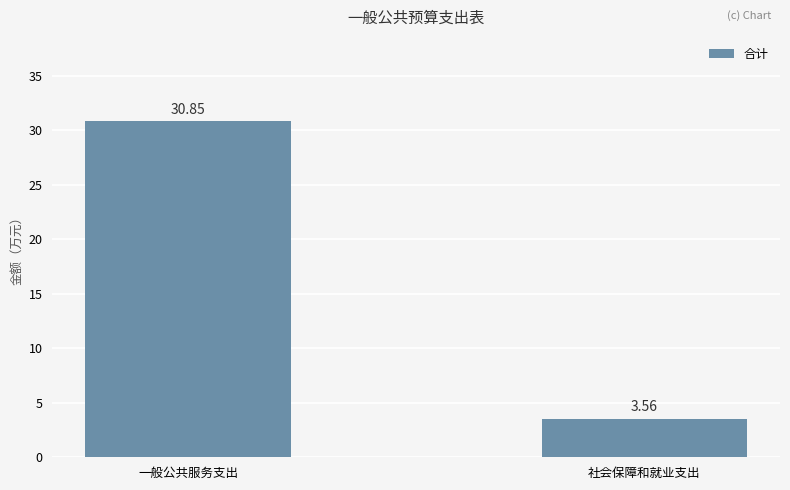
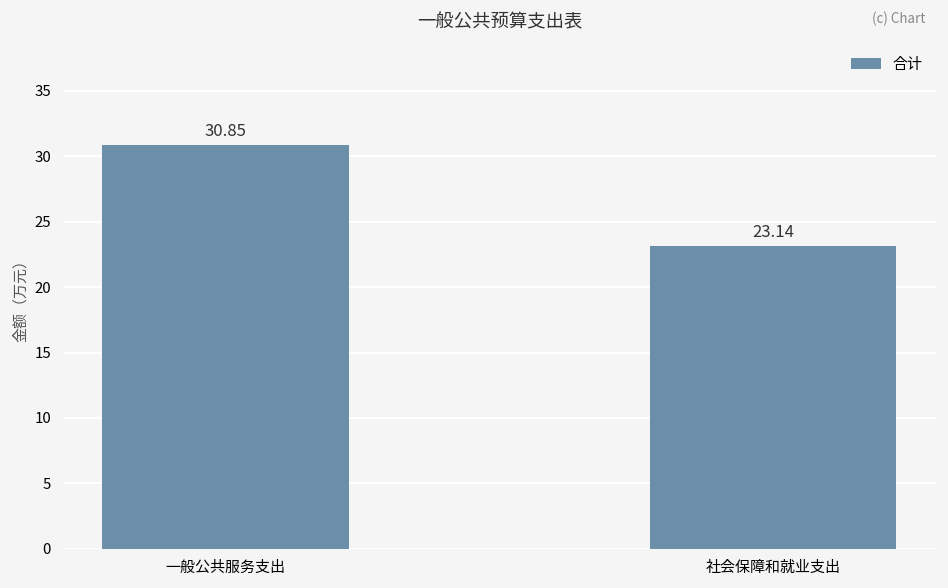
  {
    "一般公共服务支出": 30.85,
-   "社会保障和就业支出": 3.56
+   "社会保障和就业支出": 23.14
  }
